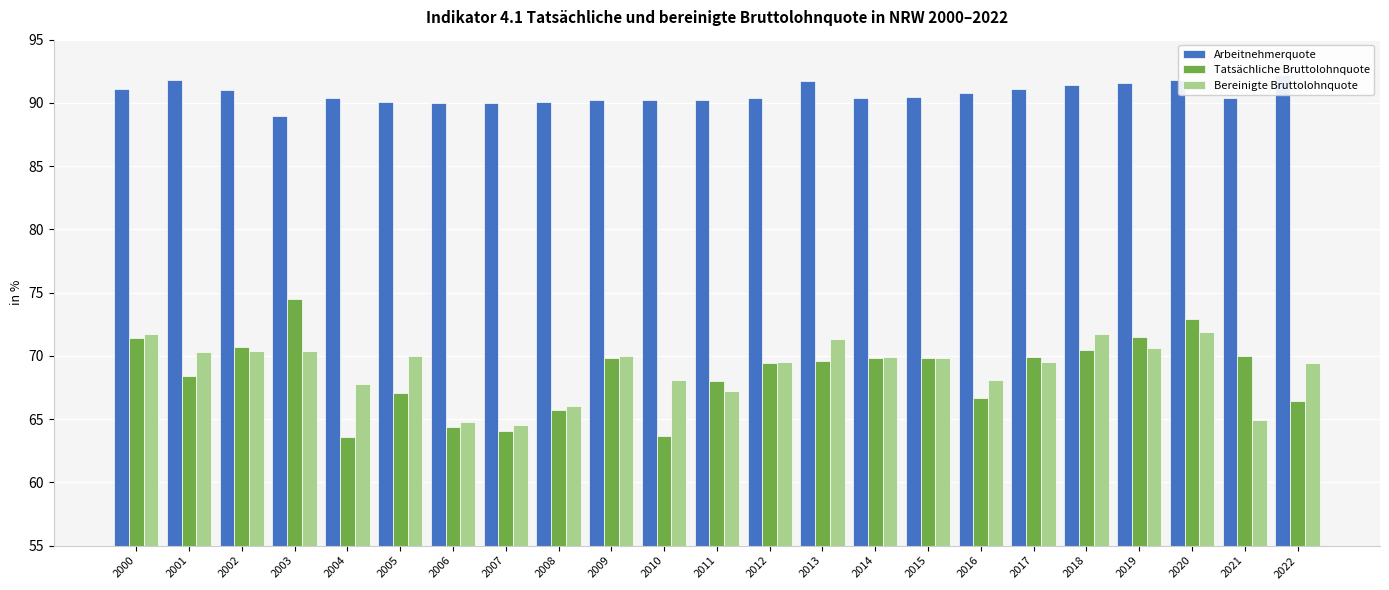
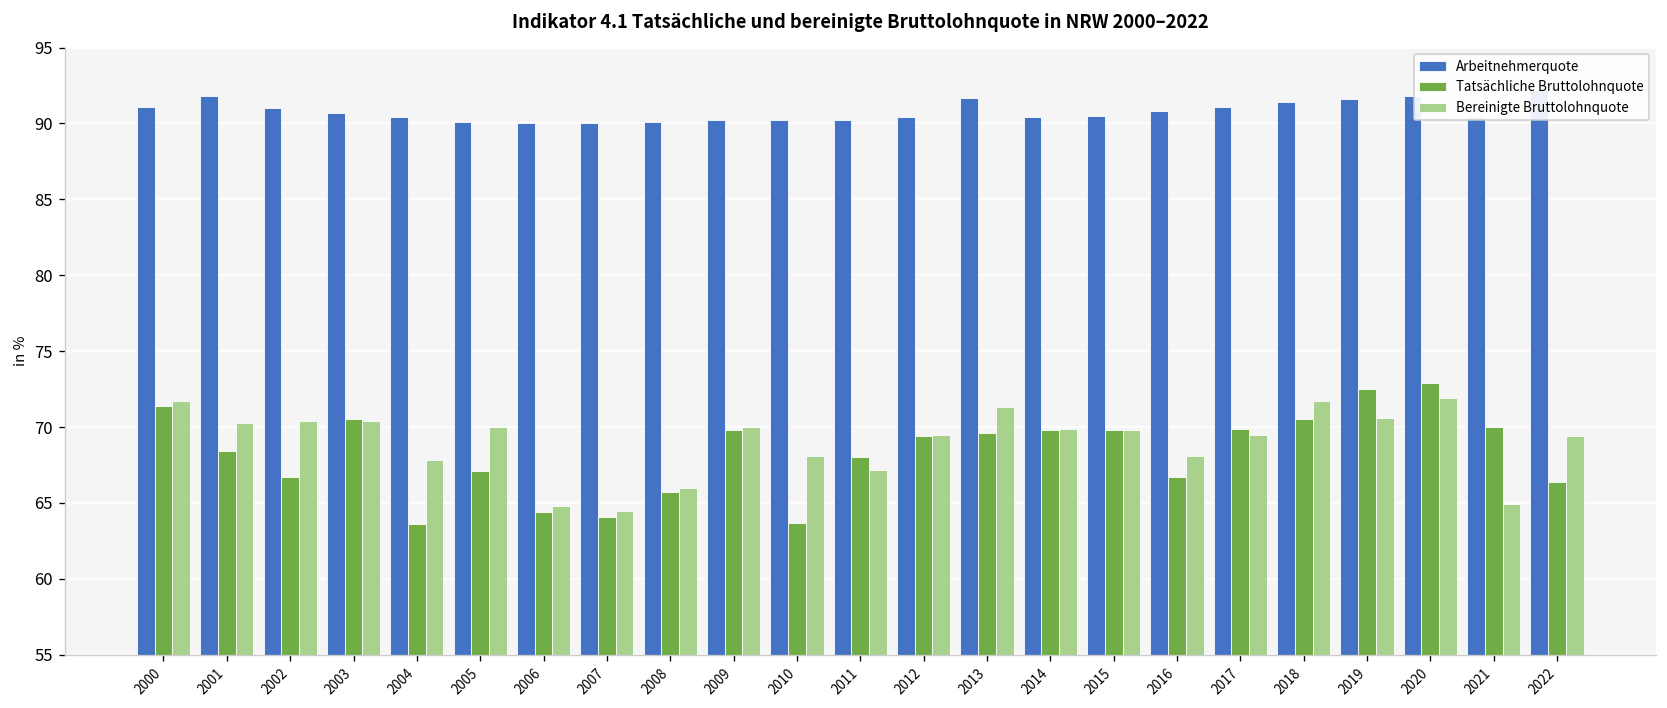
  {
    "Arbeitnehmerquote": {
      "2000": 91.1,
      "2001": 91.8,
      "2002": 91.0,
-     "2003": 89.0,
+     "2003": 90.7,
      "2004": 90.4,
      "2005": 90.1,
      "2006": 90.0,
      "2007": 90.0,
      "2008": 90.1,
      "2009": 90.2,
      "2010": 90.2,
      "2011": 90.2,
      "2012": 90.4,
      "2013": 91.7,
      "2014": 90.4,
      "2015": 90.5,
      "2016": 90.8,
      "2017": 91.1,
      "2018": 91.4,
      "2019": 91.6,
      "2020": 91.8,
      "2021": 90.4
    },
    "Tatsächliche Bruttolohnquote": {
      "2000": 71.4,
      "2001": 68.4,
-     "2002": 70.7,
-     "2003": 74.5,
+     "2002": 66.7,
+     "2003": 70.5,
      "2004": 63.6,
      "2005": 67.1,
      "2006": 64.4,
      "2007": 64.1,
      "2008": 65.7,
      "2009": 69.8,
      "2010": 63.7,
      "2011": 68.0,
      "2012": 69.4,
      "2013": 69.6,
      "2014": 69.8,
      "2015": 69.8,
      "2016": 66.7,
      "2017": 69.9,
      "2018": 70.5,
-     "2019": 71.5,
+     "2019": 72.5,
      "2020": 72.9,
      "2021": 70.0,
      "2022": 66.4
    },
    "Bereinigte Bruttolohnquote": {
      "2000": 71.7,
      "2001": 70.3,
      "2002": 70.4,
      "2003": 70.4,
      "2004": 67.8,
      "2005": 70.0,
      "2006": 64.8,
      "2007": 64.5,
      "2008": 66.0,
      "2009": 70.0,
      "2010": 68.1,
      "2011": 67.2,
      "2012": 69.5,
      "2013": 71.3,
      "2014": 69.9,
      "2015": 69.8,
      "2016": 68.1,
      "2017": 69.5,
      "2018": 71.7,
      "2019": 70.6,
      "2020": 71.9,
      "2021": 64.9,
      "2022": 69.4
    }
  }
